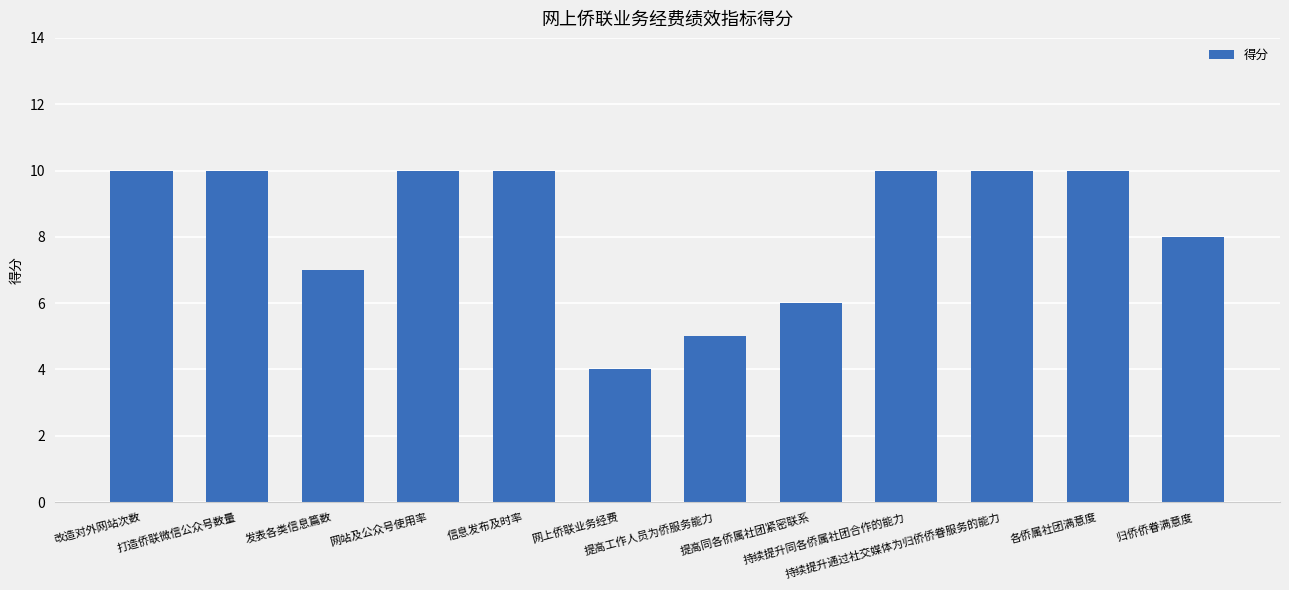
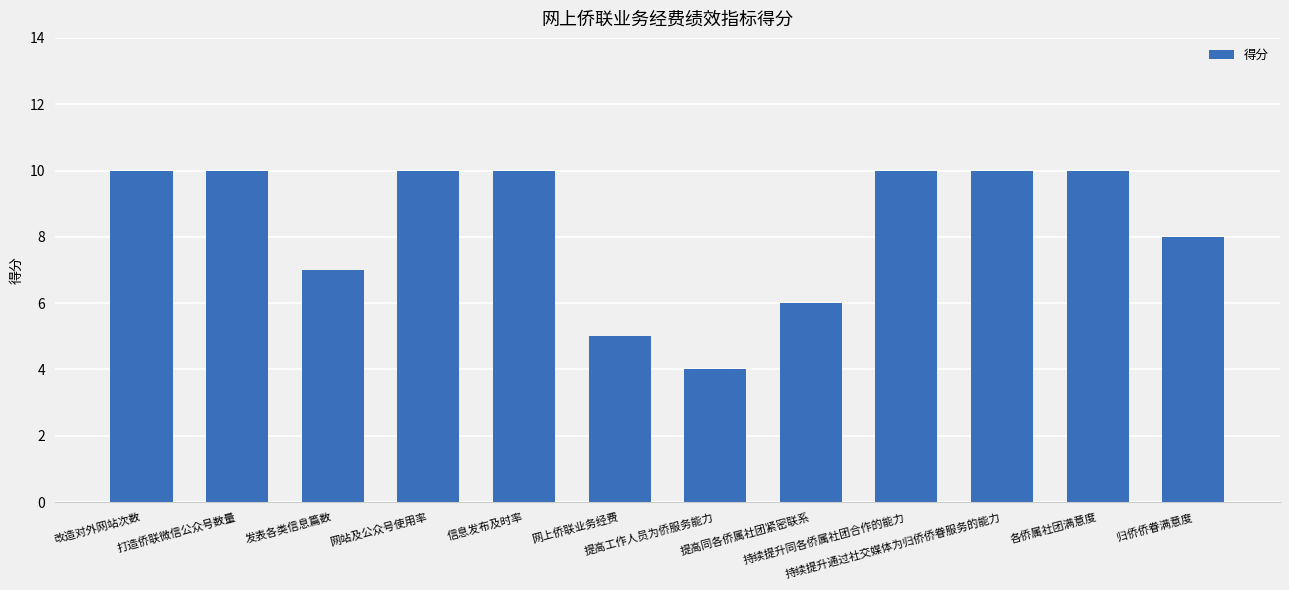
  {
    "改造对外网站次数": 10,
    "打造侨联微信公众号数量": 10,
    "发表各类信息篇数": 7,
    "网站及公众号使用率": 10,
    "信息发布及时率": 10,
-   "网上侨联业务经费": 4,
-   "提高工作人员为侨服务能力": 5,
+   "网上侨联业务经费": 5,
+   "提高工作人员为侨服务能力": 4,
    "提高同各侨属社团紧密联系": 6,
    "持续提升同各侨属社团合作的能力": 10,
    "持续提升通过社交媒体为归侨侨眷服务的能力": 10,
    "各侨属社团满意度": 10,
    "归侨侨眷满意度": 8
  }
